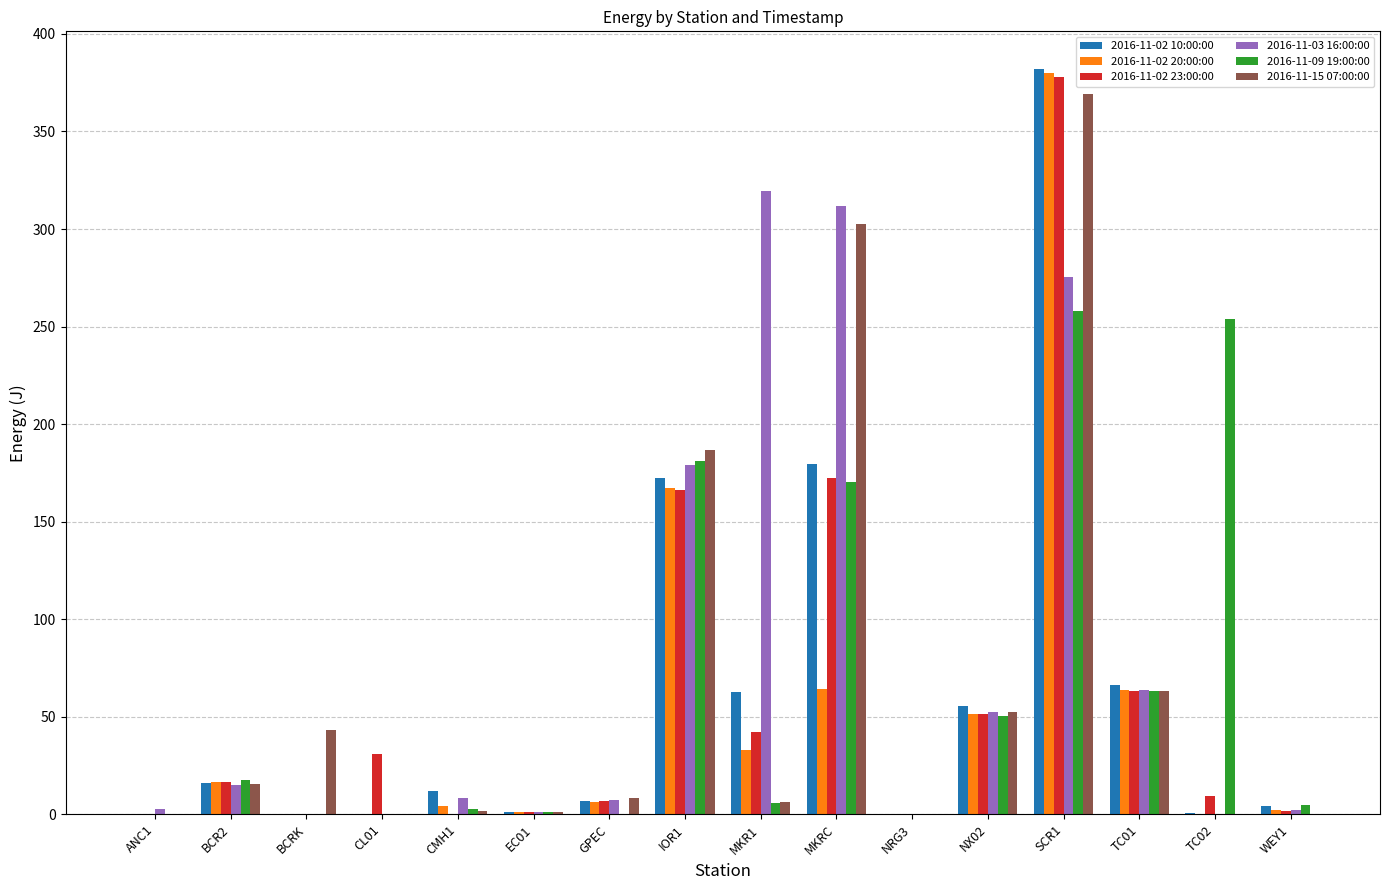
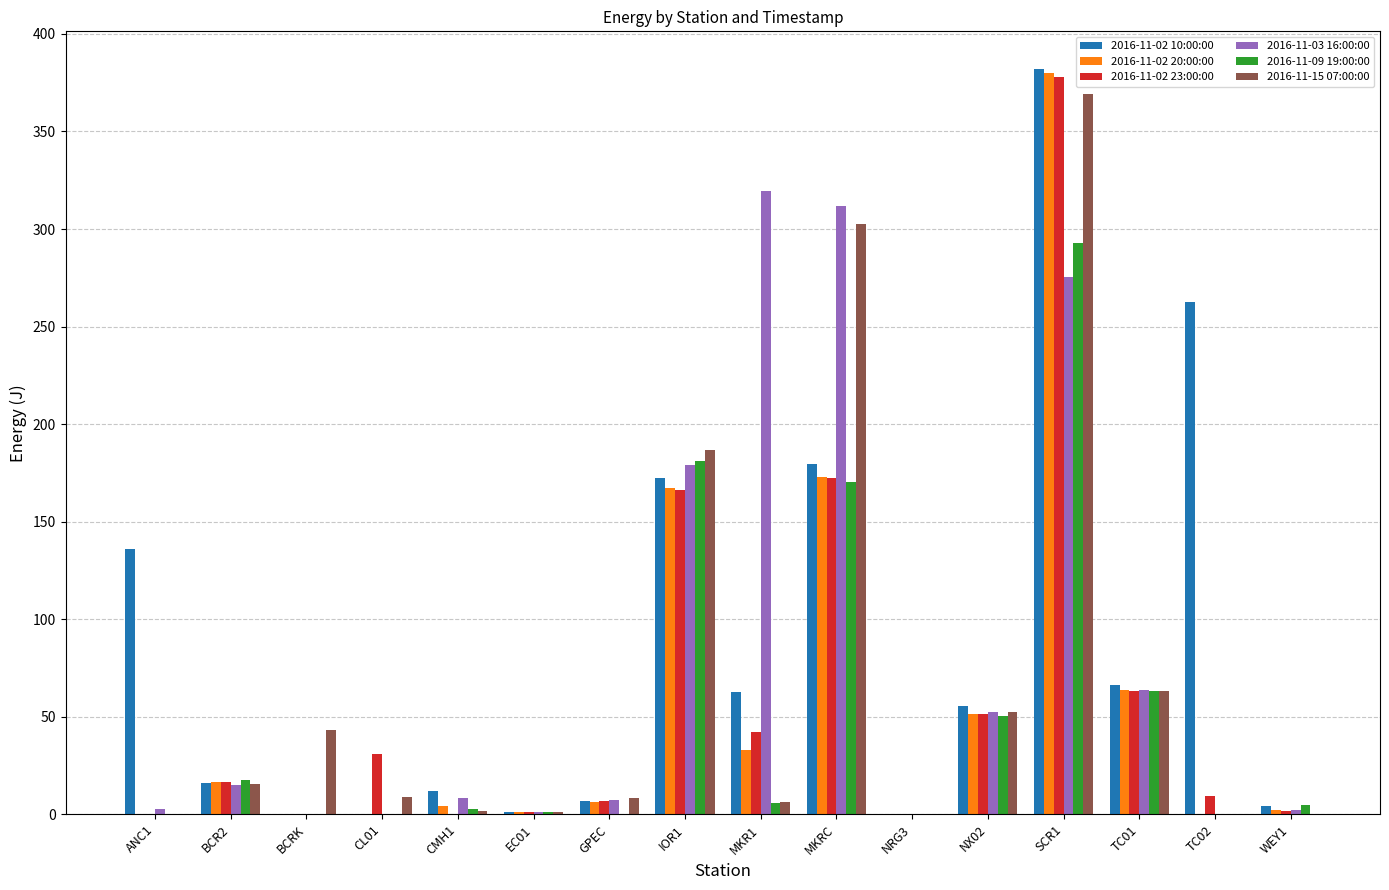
  {
    "2016-11-02 10:00:00": {
-     "ANC1": 0,
+     "ANC1": 136,
      "BCR2": 16,
      "BCRK": 0,
      "CL01": 0,
      "CMH1": 12,
      "GPEC": 7,
      "IOR1": 172,
      "MKR1": 63,
      "MKRC": 180,
      "NRG3": 0,
      "NX02": 55,
      "SCR1": 382,
      "TC01": 66,
-     "TC02": 1,
+     "TC02": 262,
      "WEY1": 4
    },
    "2016-11-02 20:00:00": {
      "ANC1": 0,
      "BCR2": 17,
      "BCRK": 0,
      "CL01": 0,
      "CMH1": 4,
      "GPEC": 6,
      "IOR1": 167,
      "MKR1": 33,
-     "MKRC": 64,
+     "MKRC": 173,
      "NRG3": 0,
      "NX02": 52,
      "SCR1": 380,
      "TC01": 63,
      "TC02": 0,
      "WEY1": 2
    },
    "2016-11-02 23:00:00": {
      "ANC1": 0,
      "BCR2": 17,
      "BCRK": 0,
      "CL01": 31,
      "CMH1": 0,
      "GPEC": 7,
      "IOR1": 166,
      "MKR1": 42,
      "MKRC": 173,
      "NRG3": 0,
      "NX02": 51,
      "SCR1": 378,
      "TC01": 63,
      "TC02": 9,
      "WEY1": 2
    },
    "2016-11-03 16:00:00": {
      "ANC1": 3,
      "BCR2": 15,
      "BCRK": 0,
      "CL01": 0,
      "CMH1": 9,
      "EC01": 1,
      "GPEC": 7,
      "IOR1": 179,
      "MKR1": 319,
      "MKRC": 312,
      "NRG3": 0,
      "NX02": 52,
      "SCR1": 275,
      "TC01": 64,
      "TC02": 0,
      "WEY1": 2
    },
    "2016-11-09 19:00:00": {
      "ANC1": 0,
      "BCR2": 18,
      "BCRK": 0,
      "CL01": 0,
      "CMH1": 3,
      "EC01": 1,
      "GPEC": 0,
      "IOR1": 181,
      "MKR1": 6,
      "MKRC": 170,
      "NRG3": 0,
      "NX02": 51,
-     "SCR1": 258,
+     "SCR1": 293,
      "TC01": 63,
-     "TC02": 254,
+     "TC02": 0,
      "WEY1": 5
    },
    "2016-11-15 07:00:00": {
      "ANC1": 0,
      "BCR2": 15,
      "BCRK": 43,
-     "CL01": 0,
+     "CL01": 9,
      "CMH1": 2,
      "GPEC": 8,
      "IOR1": 187,
      "MKR1": 6,
      "MKRC": 303,
      "NRG3": 0,
      "NX02": 53,
      "SCR1": 369,
      "TC01": 63
    }
  }
